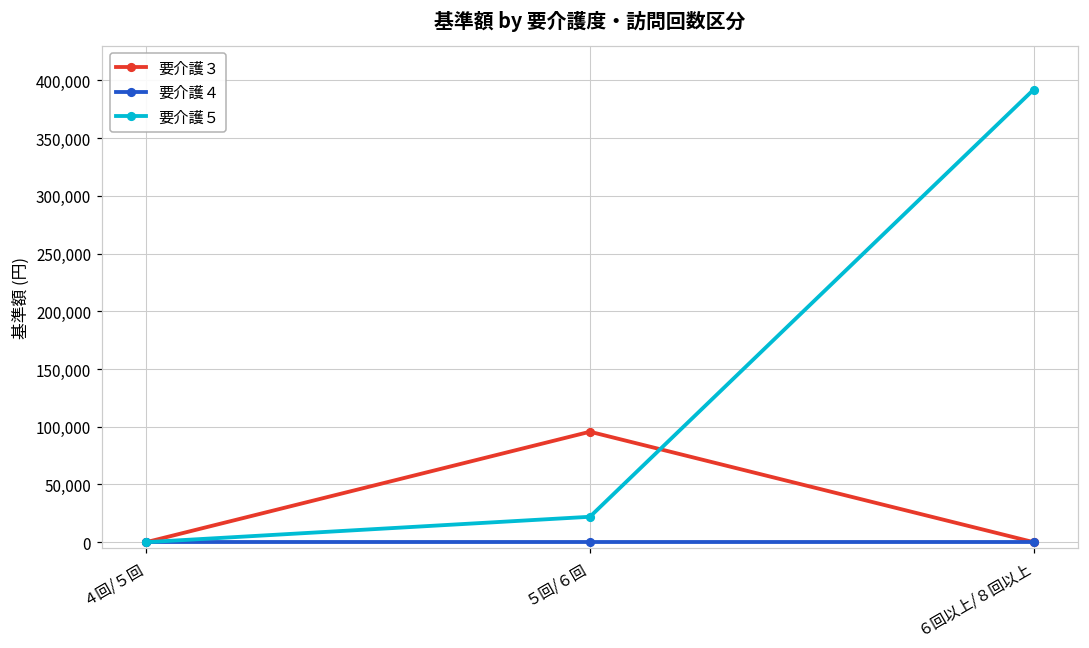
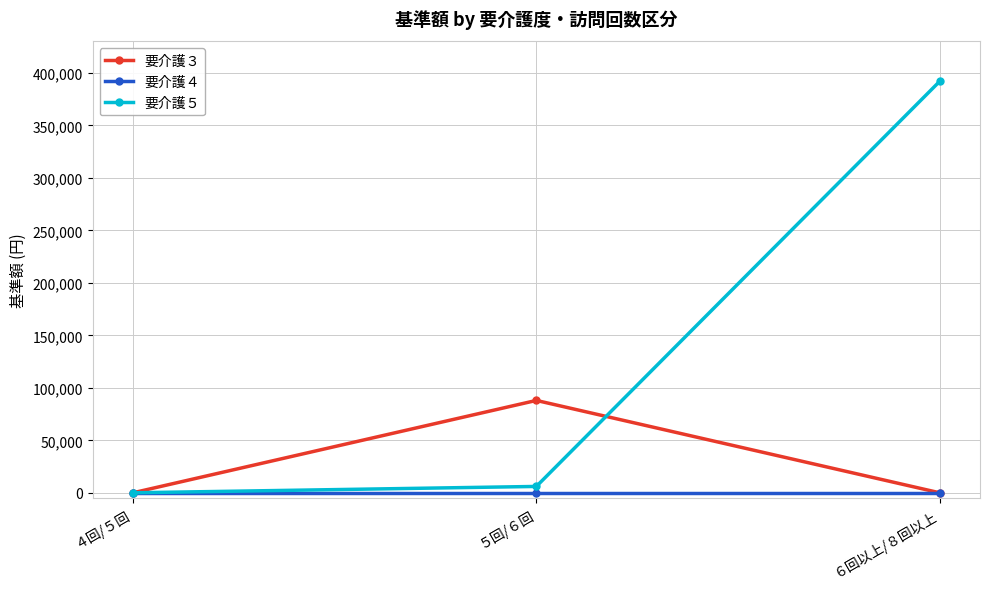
  {
    "要介護３": {
-     "５回/６回": "96,000"
+     "５回/６回": "88,000"
    },
    "要介護４": {
      "５回/６回": "0"
    },
    "要介護５": {
-     "５回/６回": "22,000",
+     "５回/６回": "6,000",
      "６回以上/８回以上": "392,000"
    }
  }
